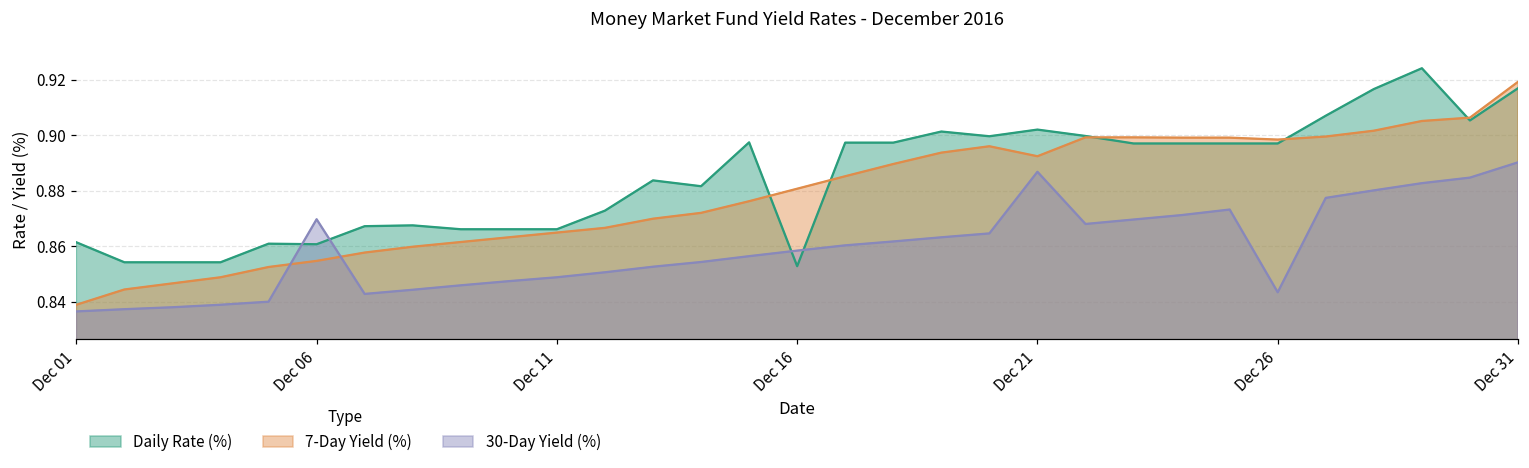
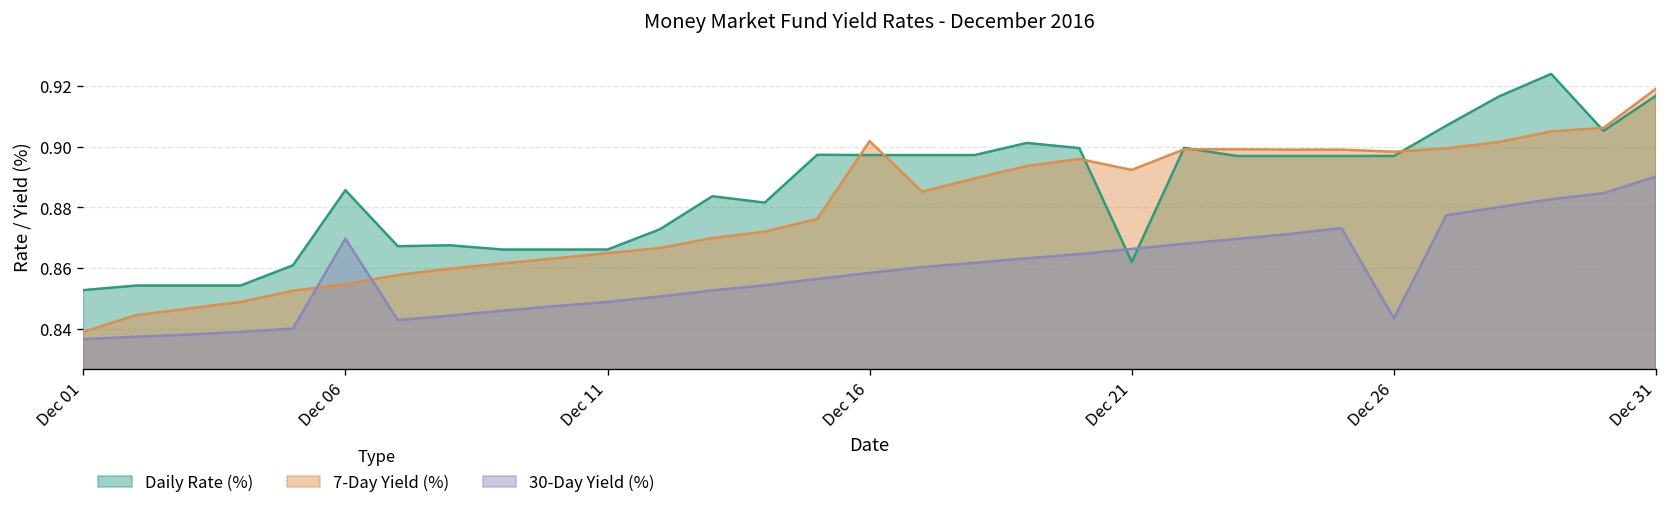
  {
    "Daily Rate (%)": {
-     "Dec 01": 0.861,
-     "Dec 06": 0.861,
+     "Dec 01": 0.853,
+     "Dec 06": 0.886,
      "Dec 11": 0.866,
-     "Dec 16": 0.853,
-     "Dec 21": 0.902,
+     "Dec 16": 0.897,
+     "Dec 21": 0.862,
      "Dec 26": 0.897,
      "Dec 31": 0.917
    },
    "7-Day Yield (%)": {
      "Dec 01": 0.839,
      "Dec 06": 0.855,
      "Dec 11": 0.865,
-     "Dec 16": 0.881,
+     "Dec 16": 0.902,
      "Dec 21": 0.892,
      "Dec 26": 0.898,
      "Dec 31": 0.919
    },
    "30-Day Yield (%)": {
      "Dec 01": 0.837,
      "Dec 06": 0.870,
      "Dec 11": 0.849,
      "Dec 16": 0.858,
-     "Dec 21": 0.887,
+     "Dec 21": 0.866,
      "Dec 26": 0.843,
      "Dec 31": 0.890
    }
  }
